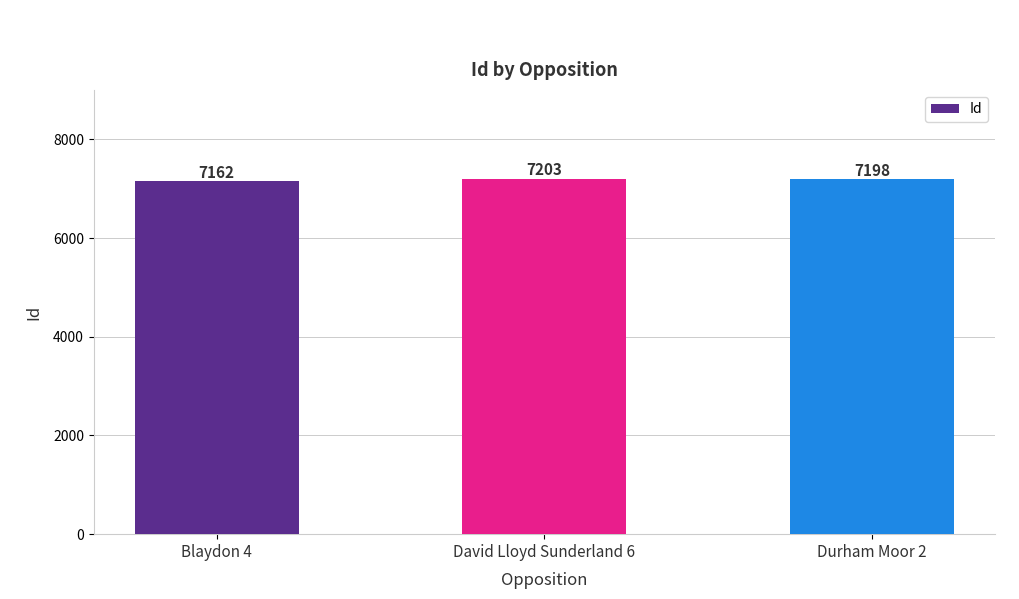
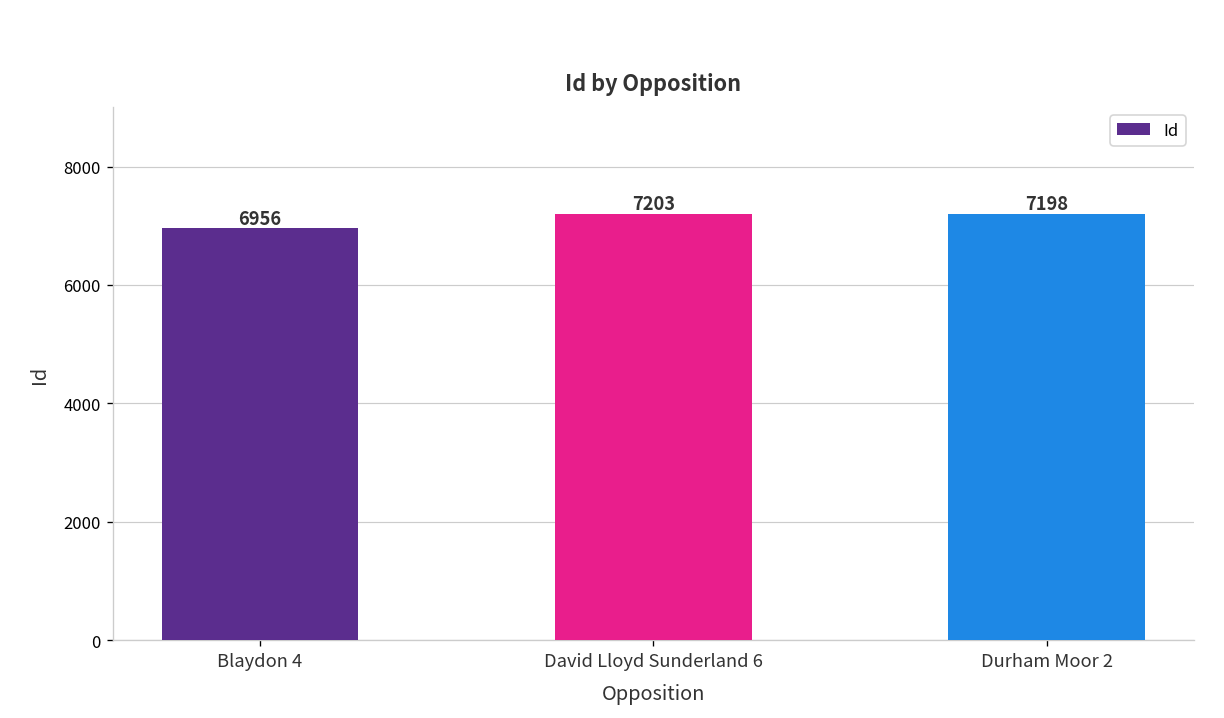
  {
-   "Blaydon 4": 7162,
+   "Blaydon 4": 6956,
    "David Lloyd Sunderland 6": 7203,
    "Durham Moor 2": 7198
  }
